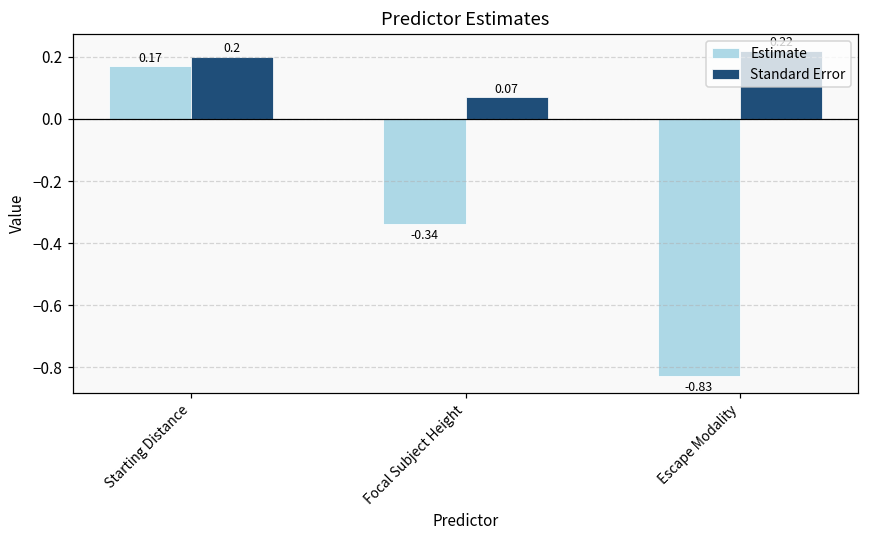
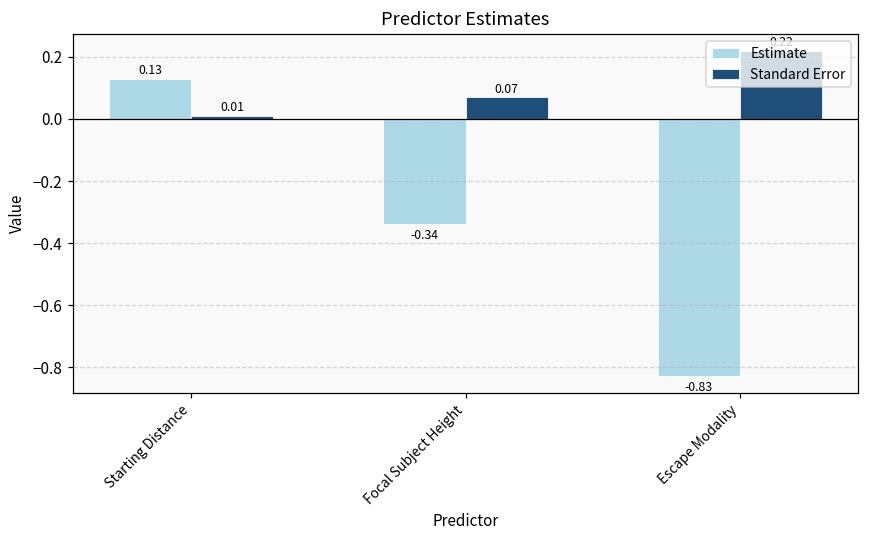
  {
    "Estimate": {
-     "Starting Distance": 0.17,
+     "Starting Distance": 0.13,
      "Focal Subject Height": -0.34,
      "Escape Modality": -0.83
    },
    "Standard Error": {
-     "Starting Distance": 0.2,
+     "Starting Distance": 0.01,
      "Focal Subject Height": 0.07
    }
  }
